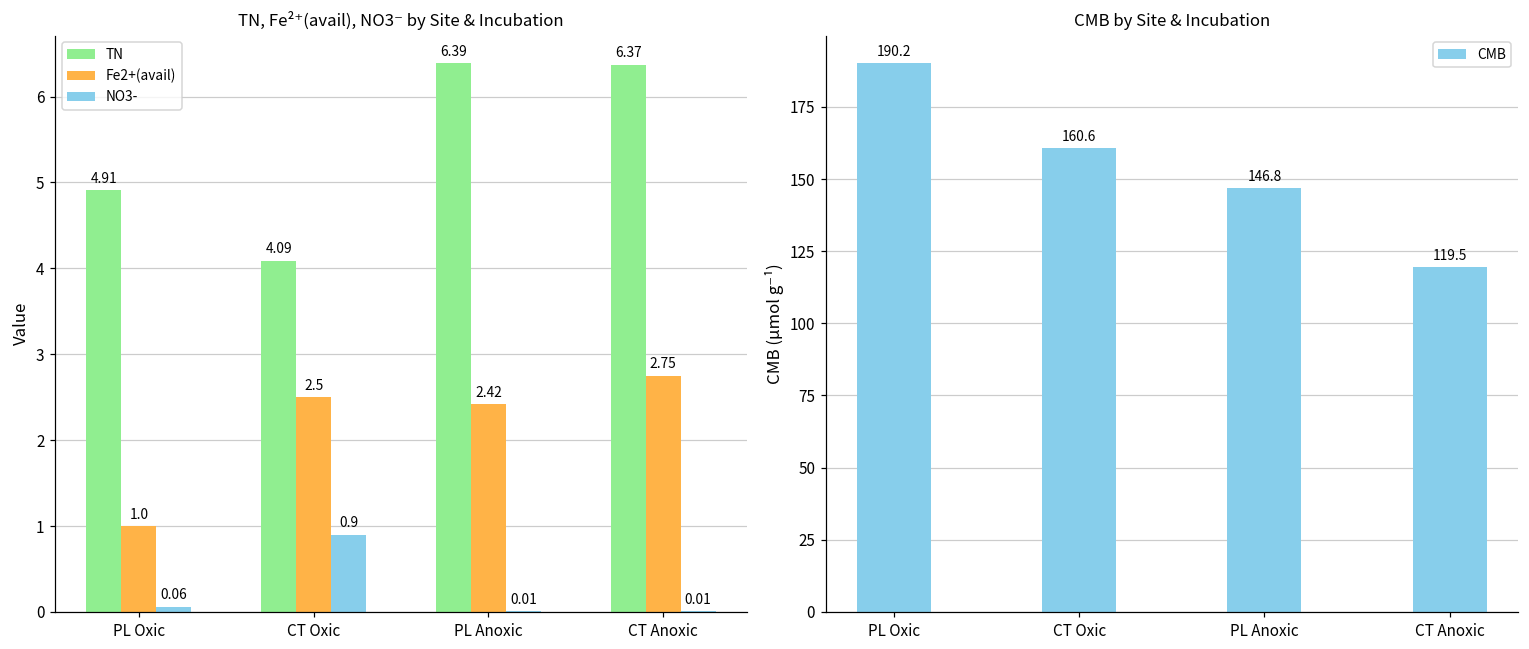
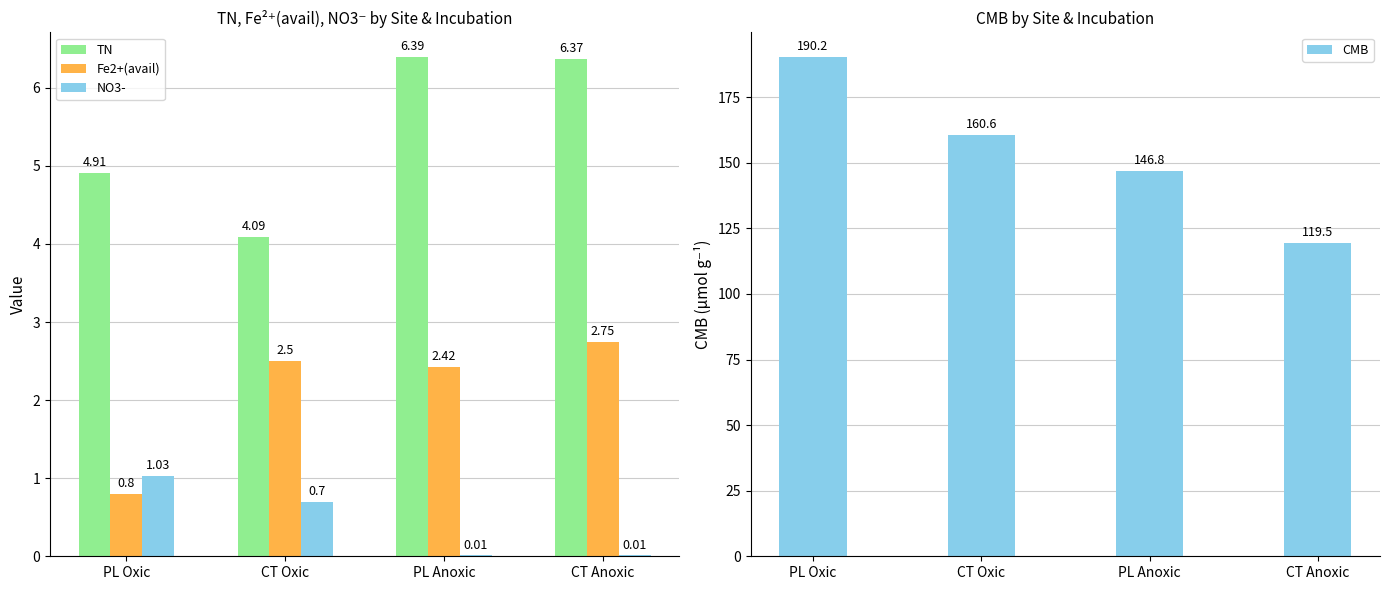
  {
    "TN, Fe²⁺(avail), NO3⁻ by Site & Incubation": {
      "TN": {
        "PL Oxic": 4.91,
        "CT Oxic": 4.09,
        "PL Anoxic": 6.39,
        "CT Anoxic": 6.37
      },
      "Fe2+(avail)": {
-       "PL Oxic": 1.0,
+       "PL Oxic": 0.8,
        "CT Oxic": 2.5,
        "PL Anoxic": 2.42,
        "CT Anoxic": 2.75
      },
      "NO3-": {
-       "PL Oxic": 0.06,
-       "CT Oxic": 0.9,
+       "PL Oxic": 1.03,
+       "CT Oxic": 0.7,
        "PL Anoxic": 0.01,
        "CT Anoxic": 0.01
      }
    },
    "CMB by Site & Incubation": {
      "PL Oxic": 190.2,
      "CT Oxic": 160.6,
      "PL Anoxic": 146.8,
      "CT Anoxic": 119.5
    }
  }
